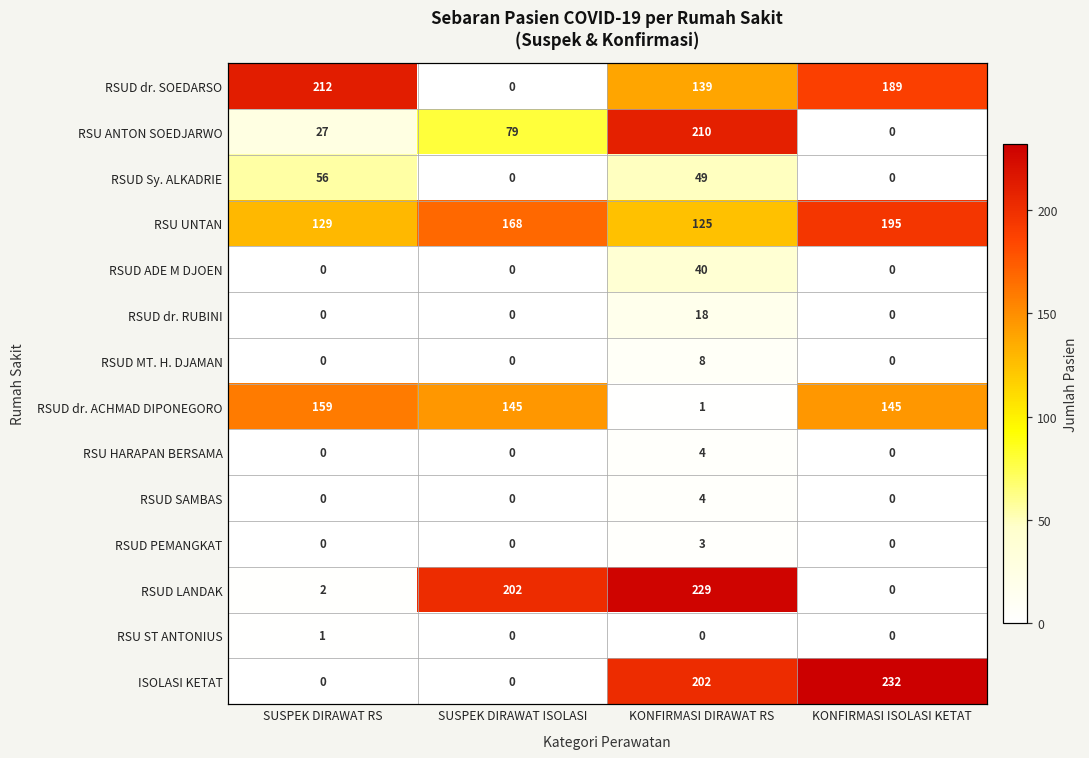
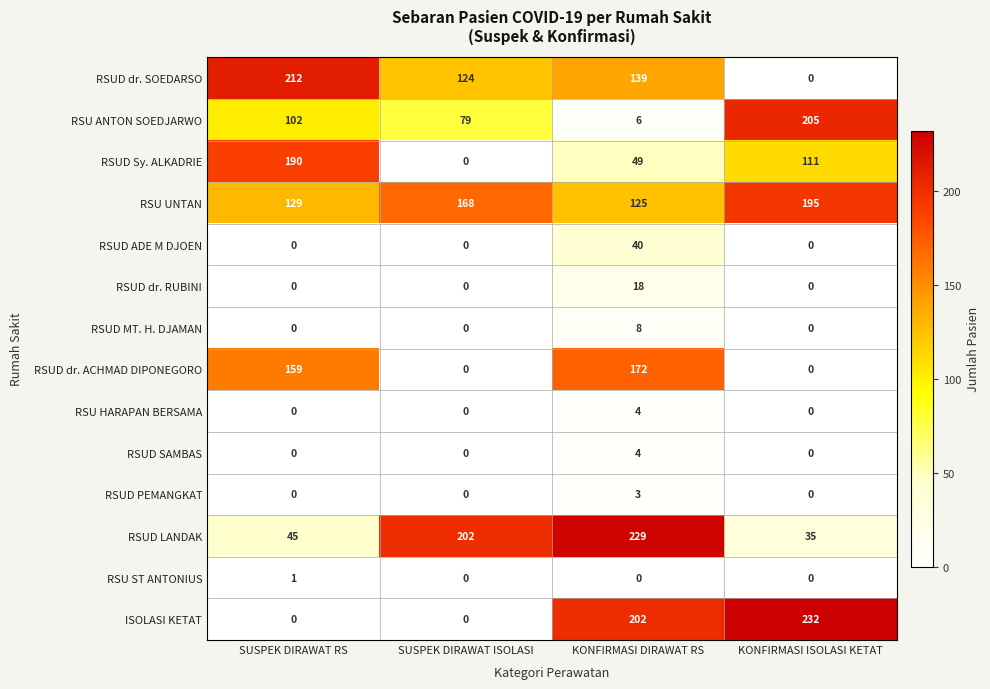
  {
    "RSUD dr. SOEDARSO": {
      "SUSPEK DIRAWAT RS": 212,
-     "SUSPEK DIRAWAT ISOLASI": 0,
+     "SUSPEK DIRAWAT ISOLASI": 124,
      "KONFIRMASI DIRAWAT RS": 139,
-     "KONFIRMASI ISOLASI KETAT": 189
+     "KONFIRMASI ISOLASI KETAT": 0
    },
    "RSU ANTON SOEDJARWO": {
-     "SUSPEK DIRAWAT RS": 27,
+     "SUSPEK DIRAWAT RS": 102,
      "SUSPEK DIRAWAT ISOLASI": 79,
-     "KONFIRMASI DIRAWAT RS": 210,
-     "KONFIRMASI ISOLASI KETAT": 0
+     "KONFIRMASI DIRAWAT RS": 6,
+     "KONFIRMASI ISOLASI KETAT": 205
    },
    "RSUD Sy. ALKADRIE": {
-     "SUSPEK DIRAWAT RS": 56,
+     "SUSPEK DIRAWAT RS": 190,
      "SUSPEK DIRAWAT ISOLASI": 0,
      "KONFIRMASI DIRAWAT RS": 49,
-     "KONFIRMASI ISOLASI KETAT": 0
+     "KONFIRMASI ISOLASI KETAT": 111
    },
    "RSU UNTAN": {
      "SUSPEK DIRAWAT RS": 129,
      "SUSPEK DIRAWAT ISOLASI": 168,
      "KONFIRMASI DIRAWAT RS": 125,
      "KONFIRMASI ISOLASI KETAT": 195
    },
    "RSUD ADE M DJOEN": {
      "SUSPEK DIRAWAT RS": 0,
      "SUSPEK DIRAWAT ISOLASI": 0,
      "KONFIRMASI DIRAWAT RS": 40,
      "KONFIRMASI ISOLASI KETAT": 0
    },
    "RSUD dr. RUBINI": {
      "SUSPEK DIRAWAT RS": 0,
      "SUSPEK DIRAWAT ISOLASI": 0,
      "KONFIRMASI DIRAWAT RS": 18,
      "KONFIRMASI ISOLASI KETAT": 0
    },
    "RSUD MT. H. DJAMAN": {
      "SUSPEK DIRAWAT RS": 0,
      "SUSPEK DIRAWAT ISOLASI": 0,
      "KONFIRMASI DIRAWAT RS": 8,
      "KONFIRMASI ISOLASI KETAT": 0
    },
    "RSUD dr. ACHMAD DIPONEGORO": {
      "SUSPEK DIRAWAT RS": 159,
-     "SUSPEK DIRAWAT ISOLASI": 145,
-     "KONFIRMASI DIRAWAT RS": 1,
-     "KONFIRMASI ISOLASI KETAT": 145
+     "SUSPEK DIRAWAT ISOLASI": 0,
+     "KONFIRMASI DIRAWAT RS": 172,
+     "KONFIRMASI ISOLASI KETAT": 0
    },
    "RSU HARAPAN BERSAMA": {
      "SUSPEK DIRAWAT RS": 0,
      "SUSPEK DIRAWAT ISOLASI": 0,
      "KONFIRMASI DIRAWAT RS": 4,
      "KONFIRMASI ISOLASI KETAT": 0
    },
    "RSUD SAMBAS": {
      "SUSPEK DIRAWAT RS": 0,
      "SUSPEK DIRAWAT ISOLASI": 0,
      "KONFIRMASI DIRAWAT RS": 4,
      "KONFIRMASI ISOLASI KETAT": 0
    },
    "RSUD PEMANGKAT": {
      "SUSPEK DIRAWAT RS": 0,
      "SUSPEK DIRAWAT ISOLASI": 0,
      "KONFIRMASI DIRAWAT RS": 3,
      "KONFIRMASI ISOLASI KETAT": 0
    },
    "RSUD LANDAK": {
-     "SUSPEK DIRAWAT RS": 2,
+     "SUSPEK DIRAWAT RS": 45,
      "SUSPEK DIRAWAT ISOLASI": 202,
      "KONFIRMASI DIRAWAT RS": 229,
-     "KONFIRMASI ISOLASI KETAT": 0
+     "KONFIRMASI ISOLASI KETAT": 35
    },
    "RSU ST ANTONIUS": {
      "SUSPEK DIRAWAT RS": 1,
      "SUSPEK DIRAWAT ISOLASI": 0,
      "KONFIRMASI DIRAWAT RS": 0,
      "KONFIRMASI ISOLASI KETAT": 0
    },
    "ISOLASI KETAT": {
      "SUSPEK DIRAWAT RS": 0,
      "SUSPEK DIRAWAT ISOLASI": 0,
      "KONFIRMASI DIRAWAT RS": 202,
      "KONFIRMASI ISOLASI KETAT": 232
    }
  }
